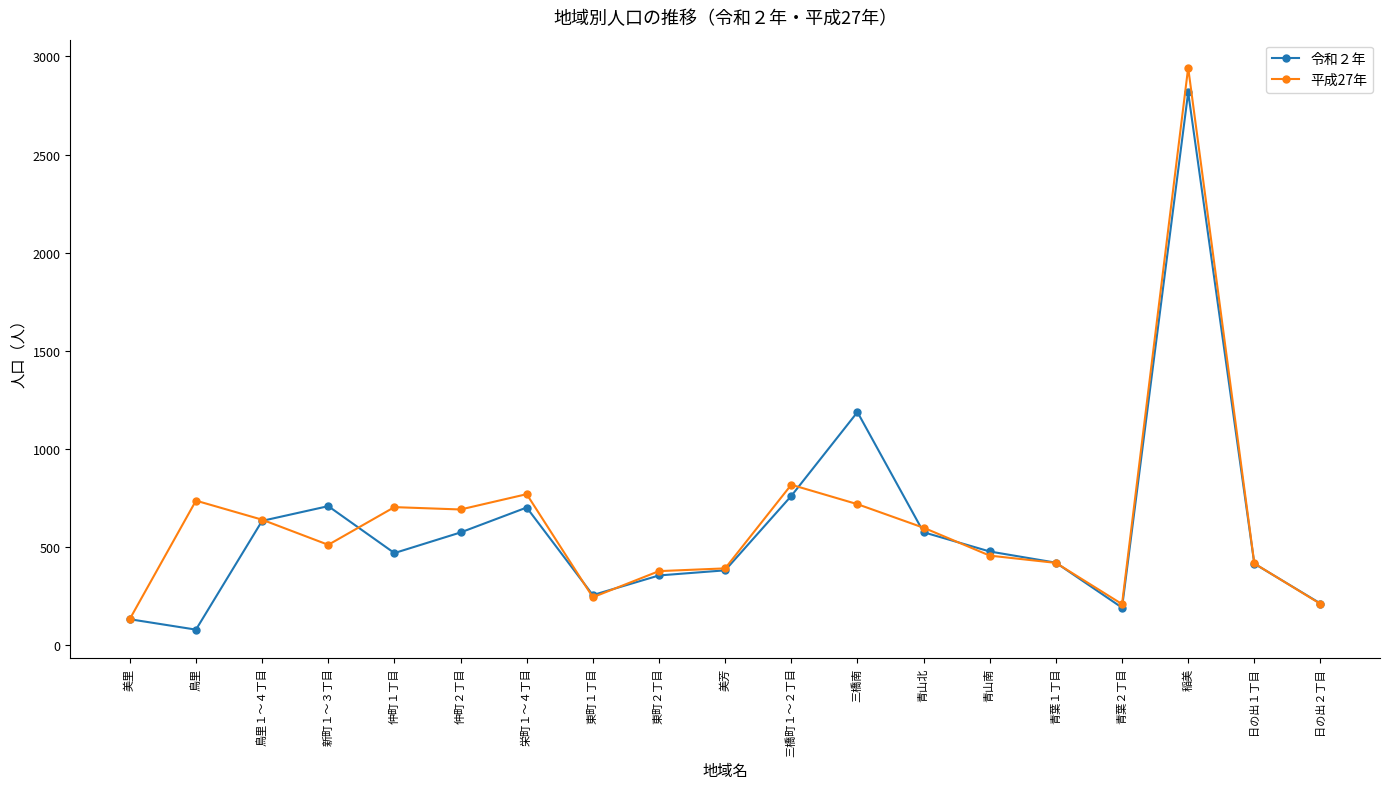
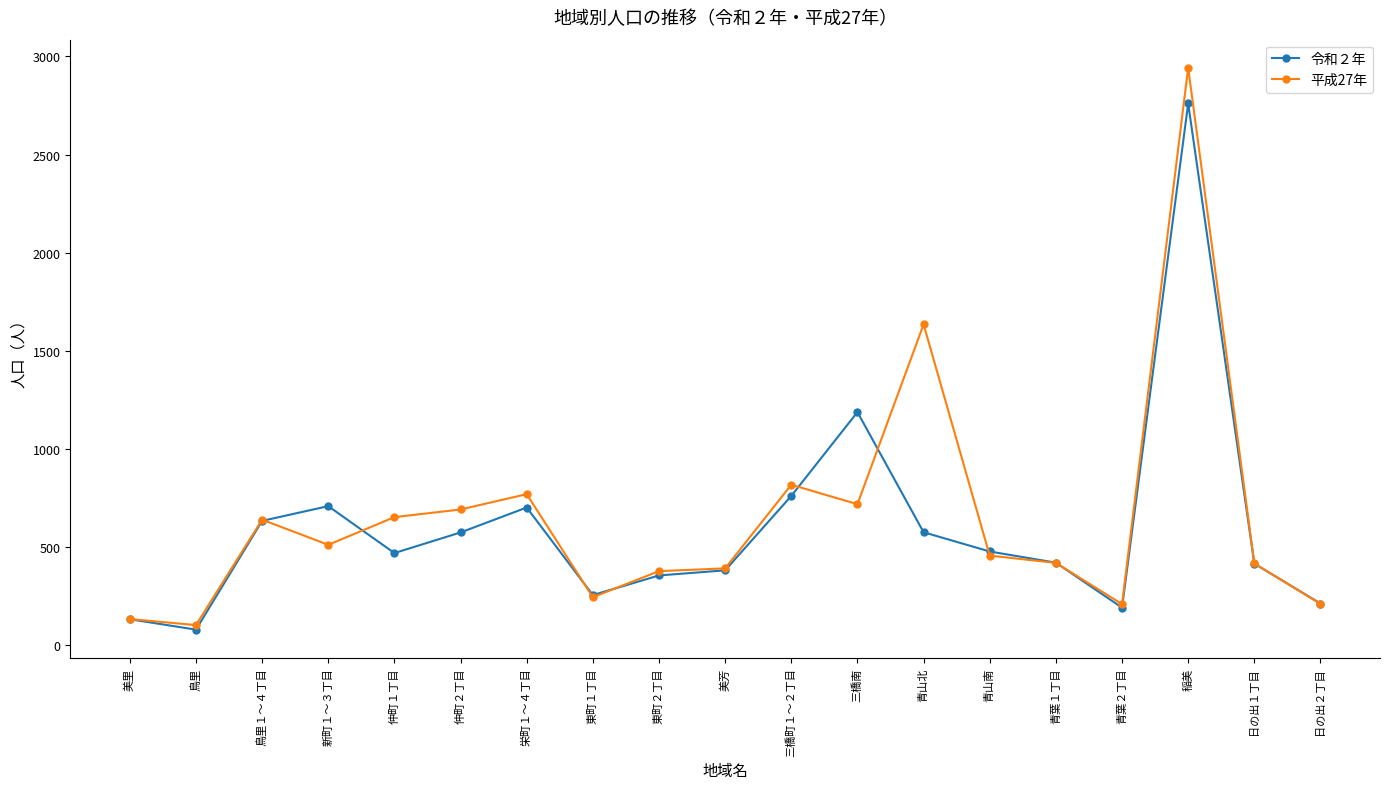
  {
    "令和２年": {
      "鳥里": 80,
      "新町１～３丁目": 710,
      "仲町１丁目": 470,
      "仲町２丁目": 580,
      "栄町１～４丁目": 700,
      "東町２丁目": 360,
      "三橋町１～２丁目": 760,
      "三橋南": 1190,
      "青山北": 580,
      "青山南": 480,
      "青葉２丁目": 190,
-     "稲美": 2820
+     "稲美": 2760
    },
    "平成27年": {
-     "鳥里": 740,
+     "鳥里": 100,
      "新町１～３丁目": 510,
-     "仲町１丁目": 700,
+     "仲町１丁目": 650,
      "仲町２丁目": 690,
      "栄町１～４丁目": 770,
      "東町２丁目": 380,
      "三橋町１～２丁目": 820,
      "三橋南": 720,
-     "青山北": 600,
+     "青山北": 1640,
      "青山南": 460,
      "青葉２丁目": 210,
      "稲美": 2940
    }
  }
